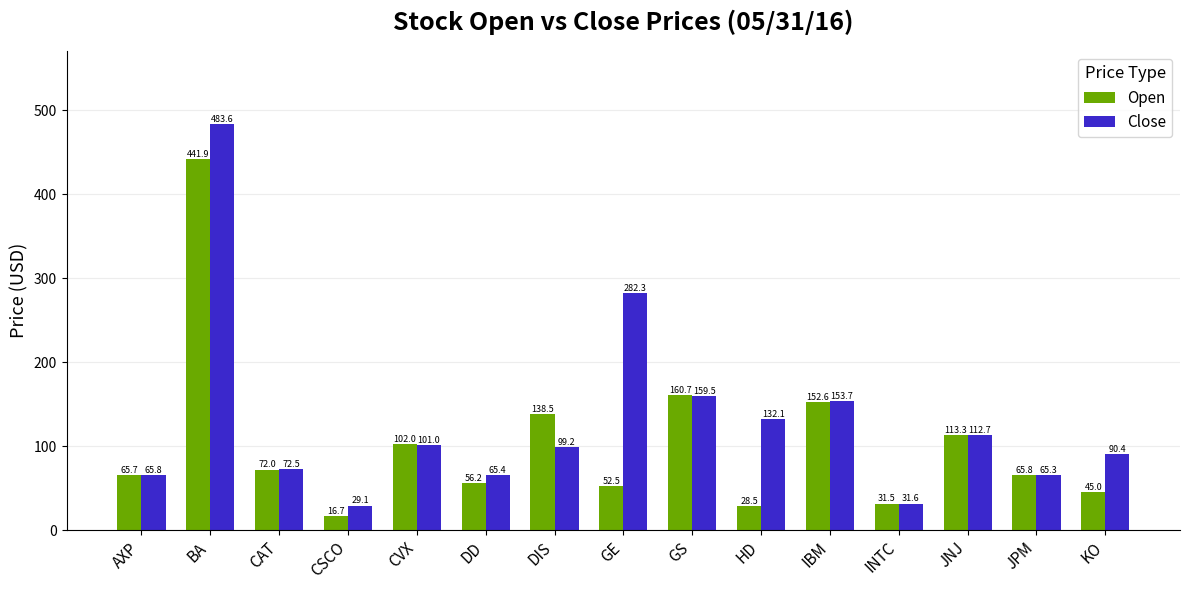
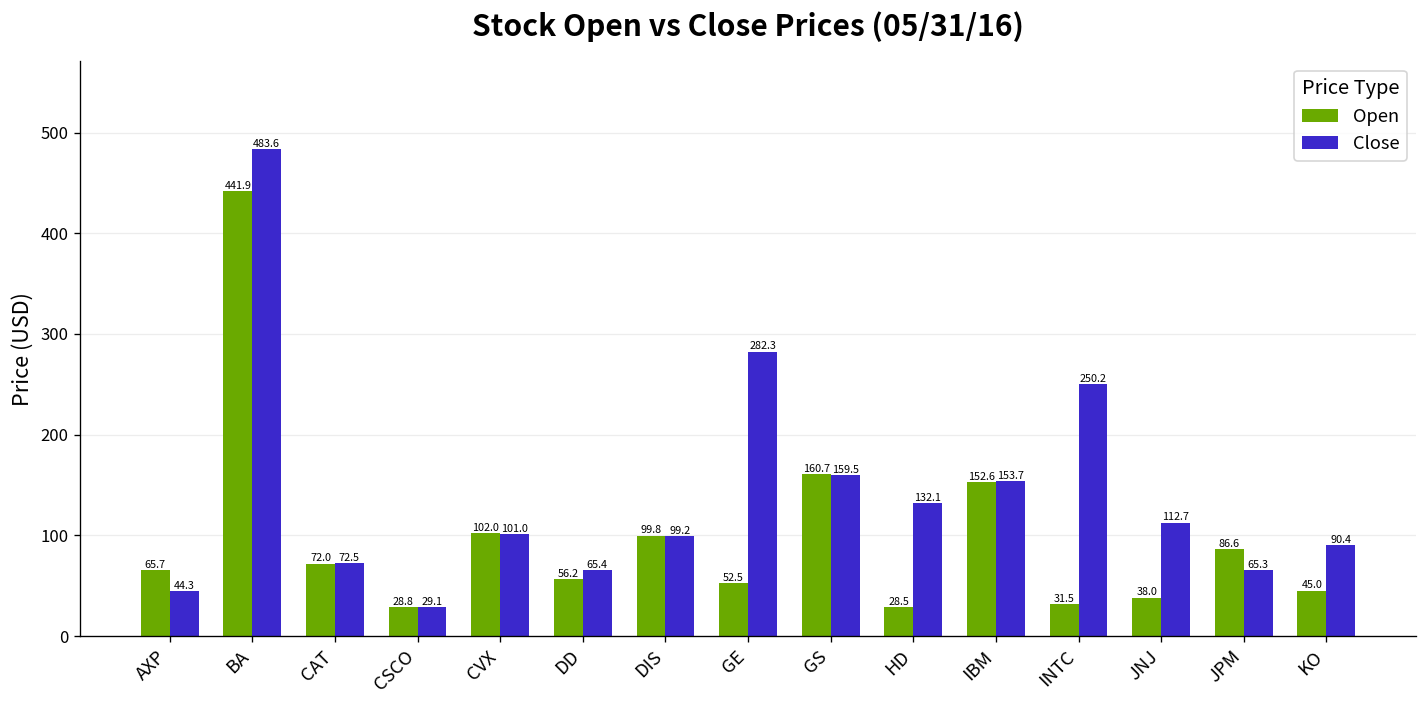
  {
    "Open": {
      "AXP": 65.7,
      "BA": 441.9,
      "CAT": 72.0,
-     "CSCO": 16.7,
+     "CSCO": 28.8,
      "CVX": 102.0,
      "DD": 56.2,
-     "DIS": 138.5,
+     "DIS": 99.8,
      "GE": 52.5,
      "GS": 160.7,
      "HD": 28.5,
      "IBM": 152.6,
      "INTC": 31.5,
-     "JNJ": 113.3,
-     "JPM": 65.8,
+     "JNJ": 38.0,
+     "JPM": 86.6,
      "KO": 45.0
    },
    "Close": {
-     "AXP": 65.8,
+     "AXP": 44.3,
      "BA": 483.6,
      "CAT": 72.5,
      "CSCO": 29.1,
      "CVX": 101.0,
      "DD": 65.4,
      "DIS": 99.2,
      "GE": 282.3,
      "GS": 159.5,
      "HD": 132.1,
      "IBM": 153.7,
-     "INTC": 31.6,
+     "INTC": 250.2,
      "JNJ": 112.7,
      "JPM": 65.3,
      "KO": 90.4
    }
  }
